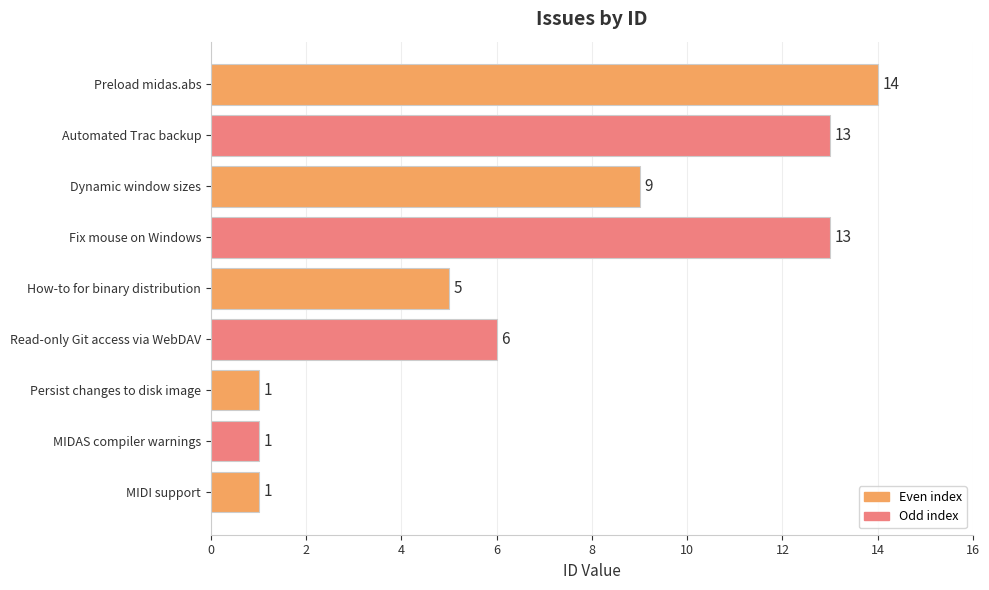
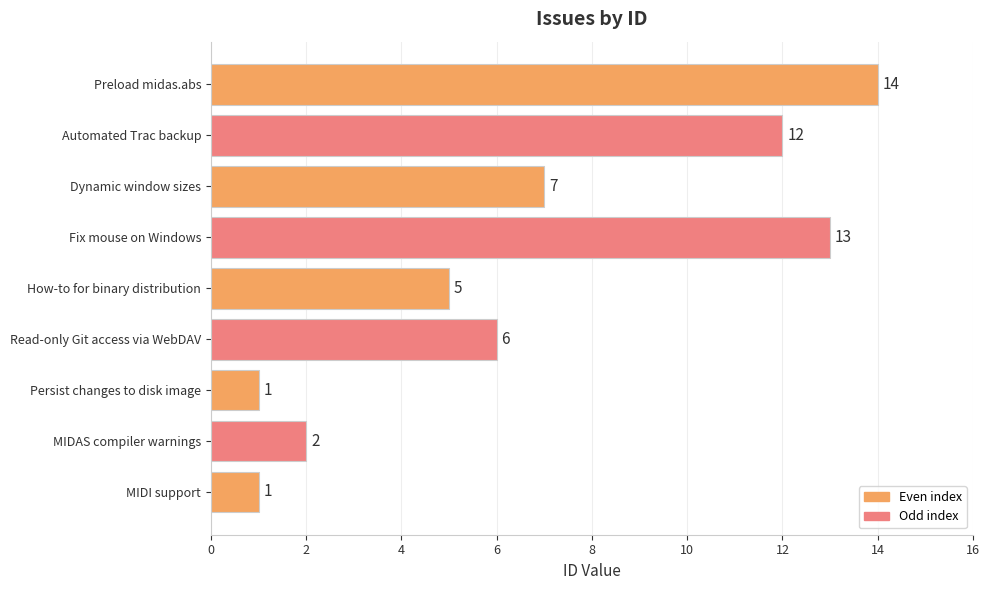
  {
    "Preload midas.abs": 14,
-   "Automated Trac backup": 13,
-   "Dynamic window sizes": 9,
+   "Automated Trac backup": 12,
+   "Dynamic window sizes": 7,
    "Fix mouse on Windows": 13,
    "How-to for binary distribution": 5,
    "Read-only Git access via WebDAV": 6,
    "Persist changes to disk image": 1,
-   "MIDAS compiler warnings": 1,
+   "MIDAS compiler warnings": 2,
    "MIDI support": 1
  }
